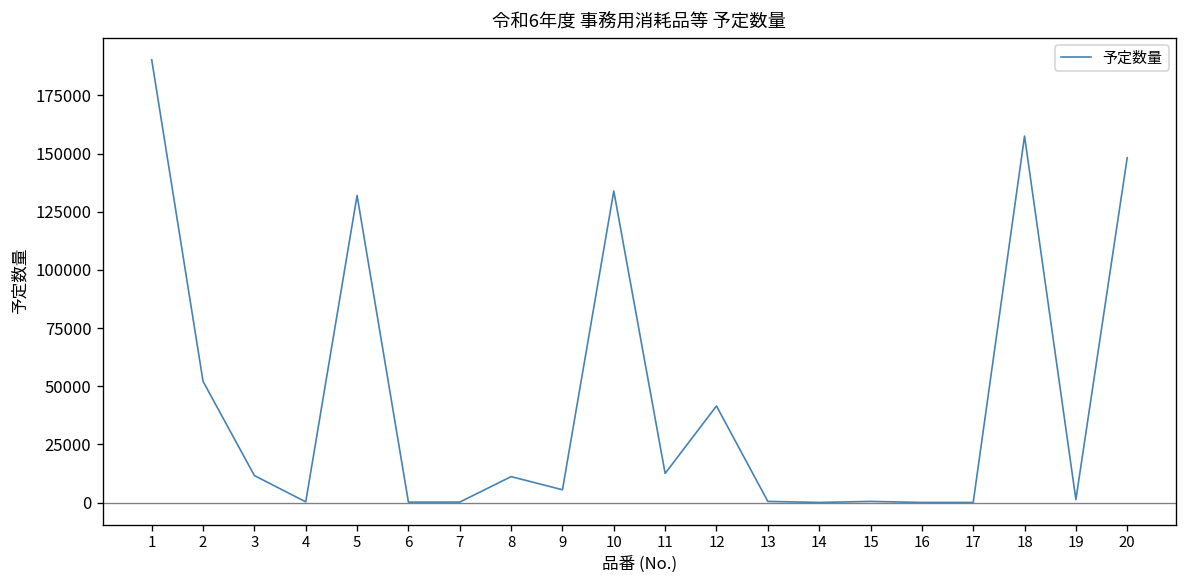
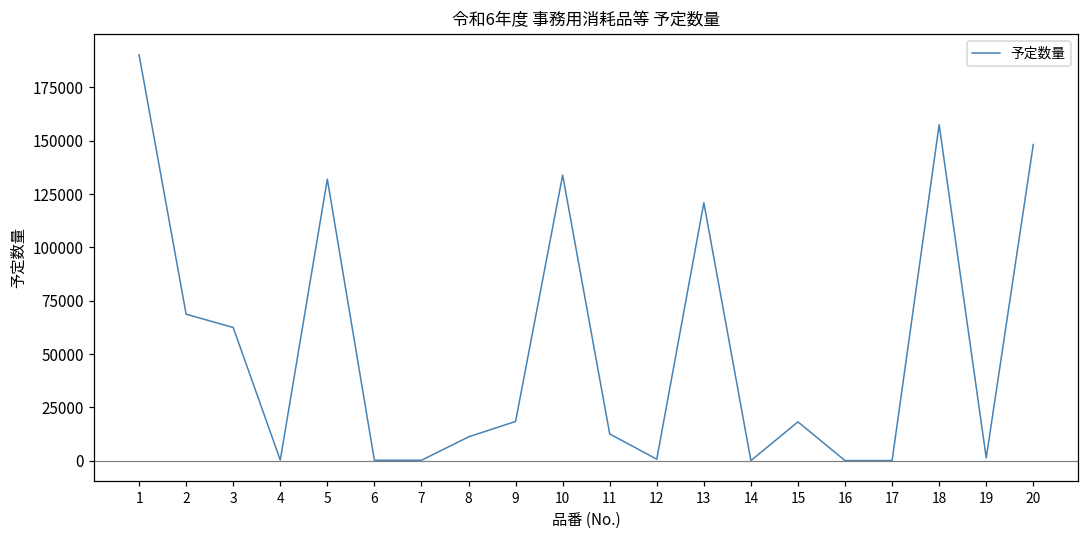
  {
    "1": 190000,
-   "2": 52000,
-   "3": 12000,
+   "2": 69000,
+   "3": 62000,
    "4": 0,
    "5": 132000,
    "6": 0,
    "7": 0,
    "8": 11000,
-   "9": 6000,
+   "9": 18000,
    "10": 134000,
    "11": 13000,
-   "12": 42000,
-   "13": 1000,
+   "12": 1000,
+   "13": 121000,
    "14": 0,
-   "15": 1000,
+   "15": 18000,
    "16": 0,
    "17": 0,
    "18": 158000,
    "19": 1000,
    "20": 148000
  }
